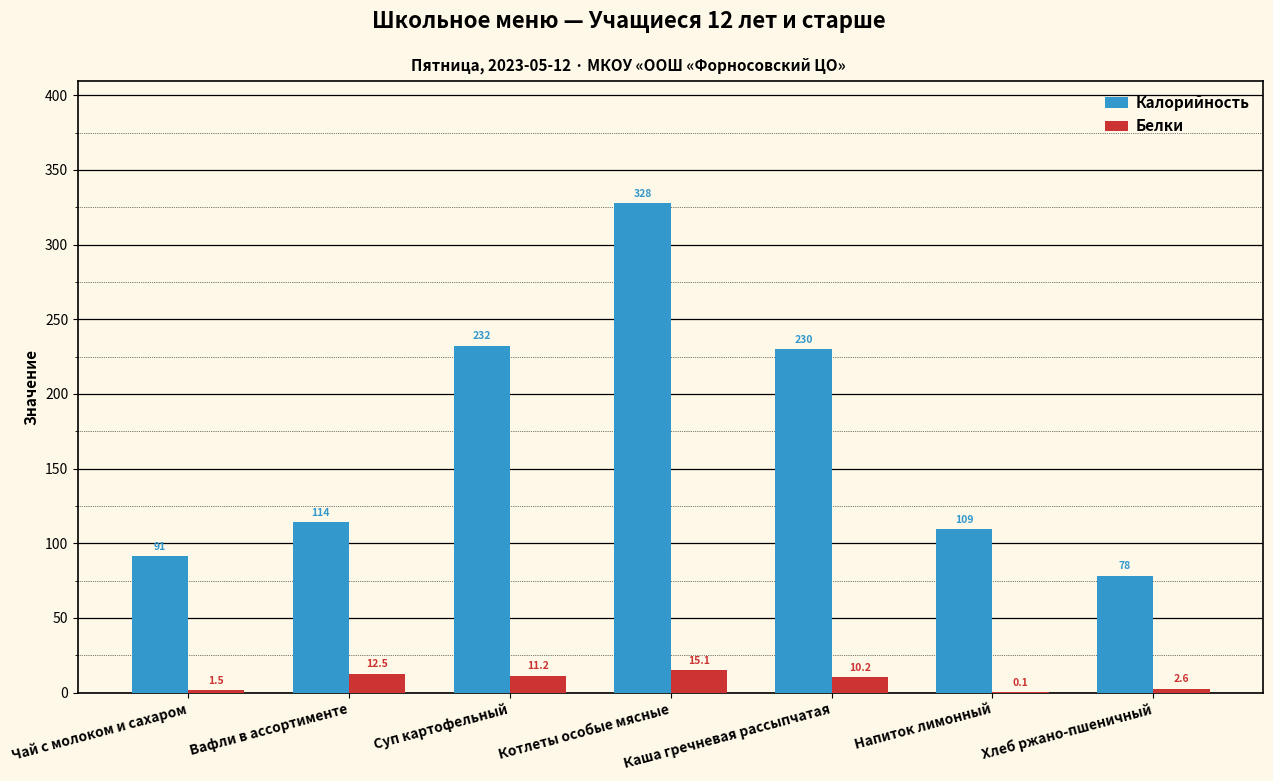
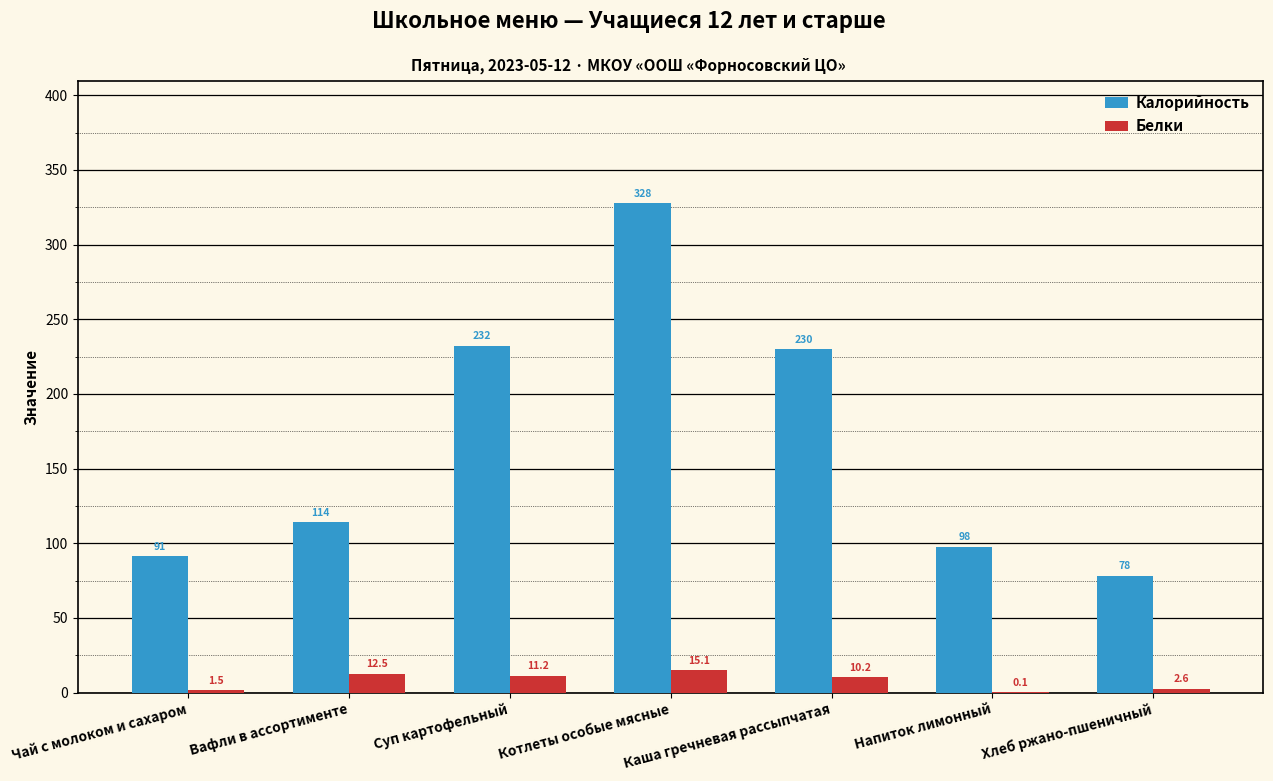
  {
    "Калорийность": {
      "Чай с молоком и сахаром": 91,
      "Вафли в ассортименте": 114,
      "Суп картофельный": 232,
      "Котлеты особые мясные": 328,
      "Каша гречневая рассыпчатая": 230,
-     "Напиток лимонный": 109,
+     "Напиток лимонный": 98,
      "Хлеб ржано-пшеничный": 78
    },
    "Белки": {
      "Чай с молоком и сахаром": 1.5,
      "Вафли в ассортименте": 12.5,
      "Суп картофельный": 11.2,
      "Котлеты особые мясные": 15.1,
      "Каша гречневая рассыпчатая": 10.2,
      "Напиток лимонный": 0.1,
      "Хлеб ржано-пшеничный": 2.6
    }
  }
